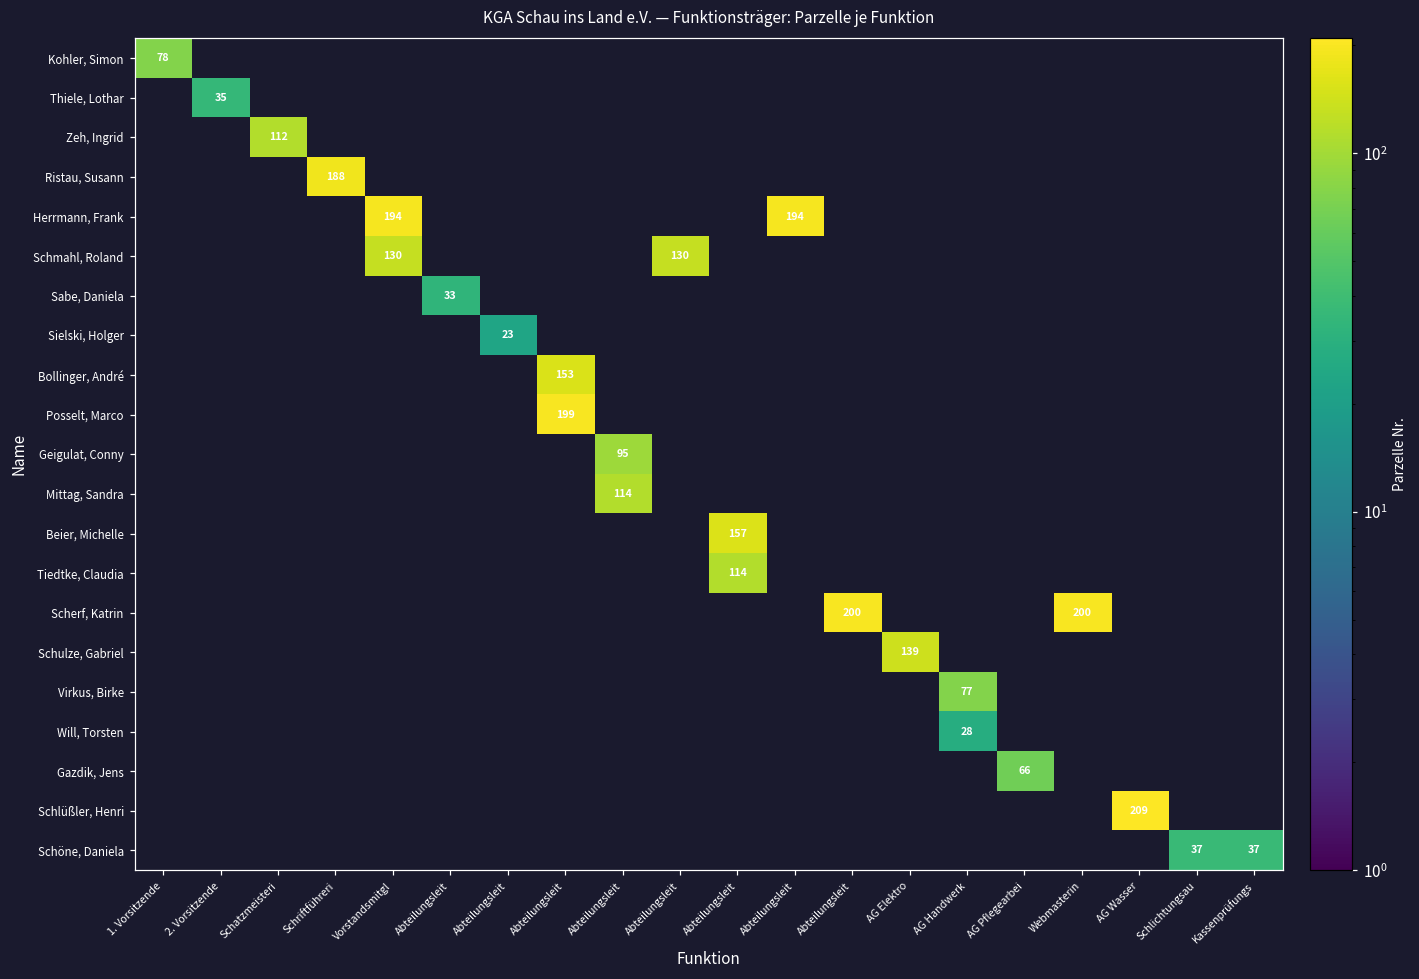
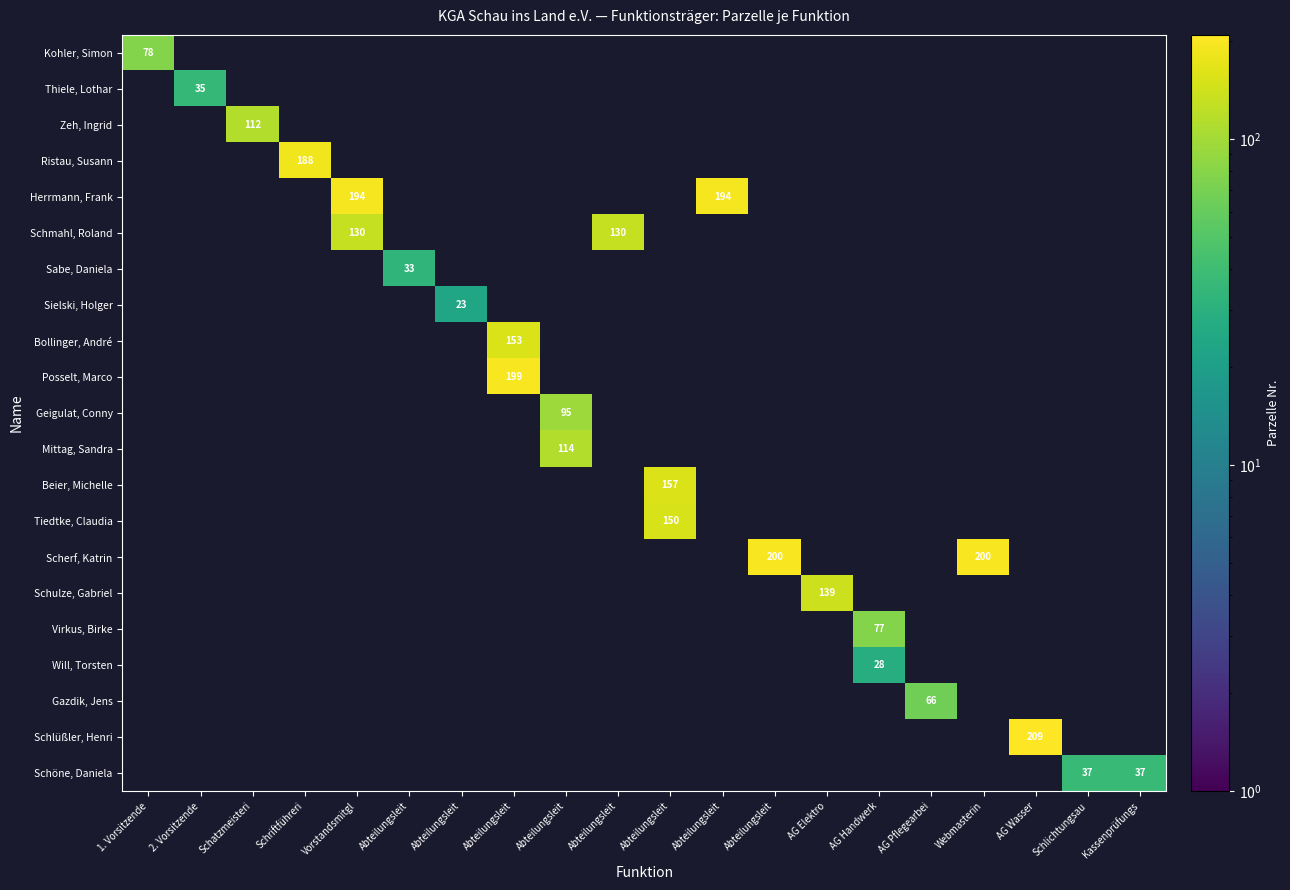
  {
    "Kohler, Simon": {
      "1. Vorsitzende": 78
    },
    "Thiele, Lothar": {
      "2. Vorsitzende": 35
    },
    "Zeh, Ingrid": {
      "Schatzmeisteri": 112
    },
    "Ristau, Susann": {
      "Schriftführeri": 188
    },
    "Herrmann, Frank": {
      "Vorstandsmitgl": 194,
      "Abteilungsleit": 194
    },
    "Schmahl, Roland": {
      "Vorstandsmitgl": 130,
      "Abteilungsleit": 130
    },
    "Sabe, Daniela": {
      "Abteilungsleit": 33
    },
    "Sielski, Holger": {
      "Abteilungsleit": 23
    },
    "Bollinger, André": {
      "Abteilungsleit": 153
    },
    "Posselt, Marco": {
      "Abteilungsleit": 199
    },
    "Geigulat, Conny": {
      "Abteilungsleit": 95
    },
    "Mittag, Sandra": {
      "Abteilungsleit": 114
    },
    "Beier, Michelle": {
      "Abteilungsleit": 157
    },
    "Tiedtke, Claudia": {
-     "Abteilungsleit": 114
+     "Abteilungsleit": 150
    },
    "Scherf, Katrin": {
      "Abteilungsleit": 200,
      "Webmasterin": 200
    },
    "Schulze, Gabriel": {
      "AG Elektro": 139
    },
    "Virkus, Birke": {
      "AG Handwerk": 77
    },
    "Will, Torsten": {
      "AG Handwerk": 28
    },
    "Gazdik, Jens": {
      "AG Pflegearbei": 66
    },
    "Schlüßler, Henri": {
      "AG Wasser": 209
    },
    "Schöne, Daniela": {
      "Schlichtungsau": 37,
      "Kassenprüfungs": 37
    }
  }
